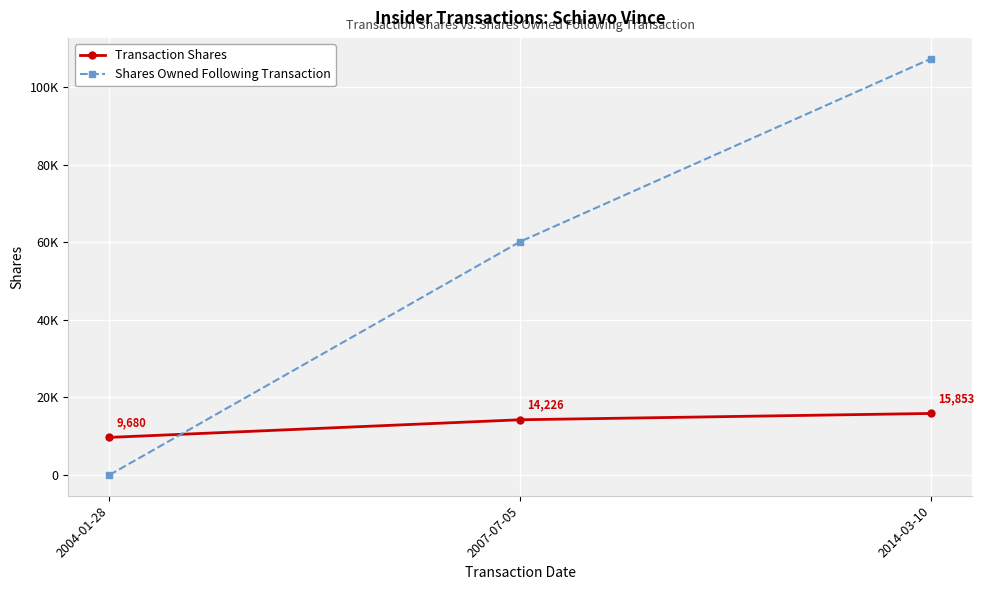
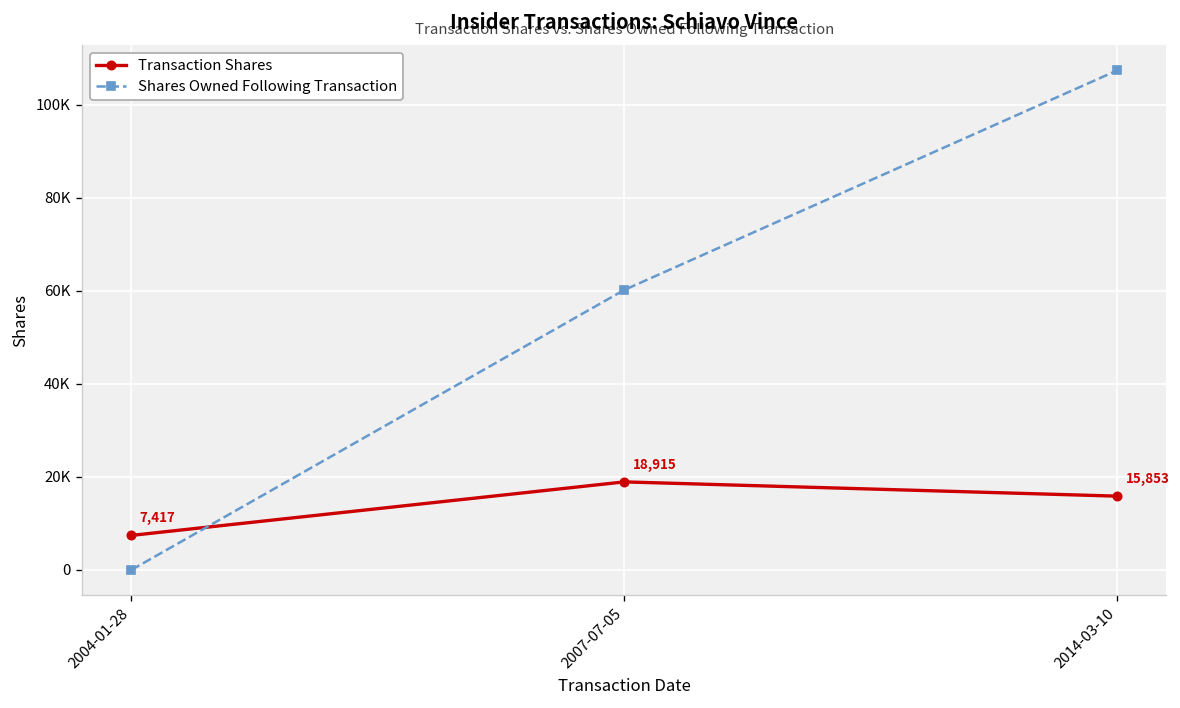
  {
    "Transaction Shares": {
-     "2004-01-28": "9,680",
-     "2007-07-05": "14,226",
+     "2004-01-28": "7,417",
+     "2007-07-05": "18,915",
      "2014-03-10": "15,853"
    },
    "Shares Owned Following Transaction": {
      "2004-01-28": "0",
      "2007-07-05": "60000",
      "2014-03-10": "107000"
    }
  }
